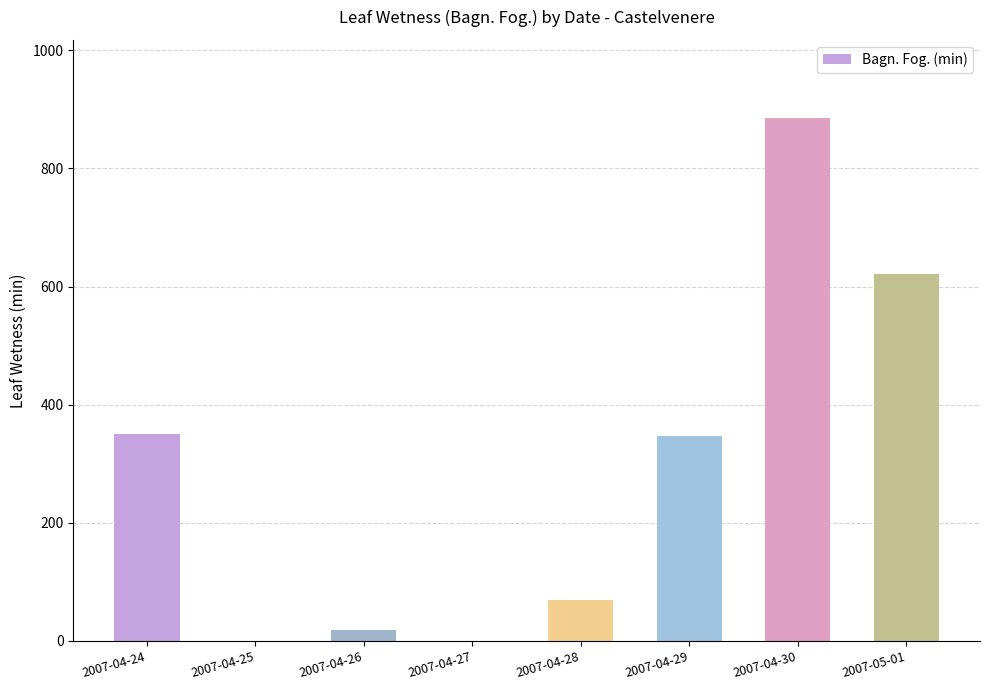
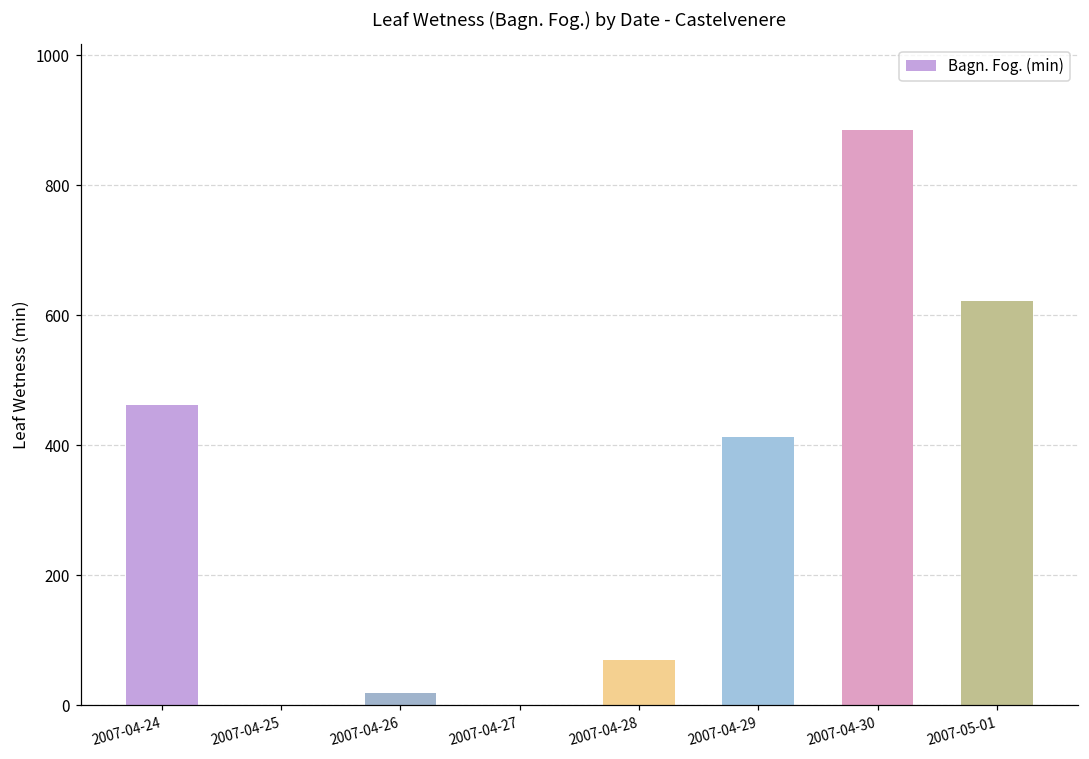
  {
-   "2007-04-24": 350,
+   "2007-04-24": 460,
    "2007-04-25": 0,
    "2007-04-26": 20,
    "2007-04-27": 0,
    "2007-04-28": 70,
-   "2007-04-29": 350,
+   "2007-04-29": 410,
    "2007-04-30": 890,
    "2007-05-01": 620
  }
